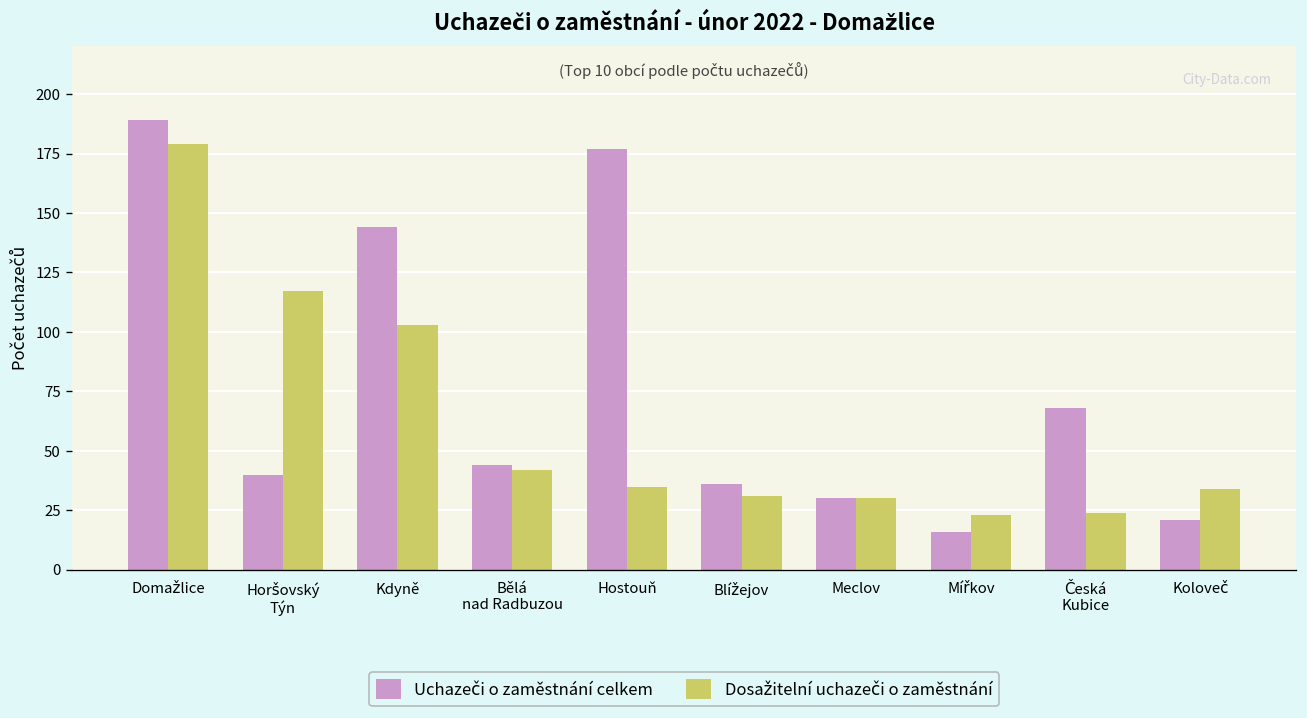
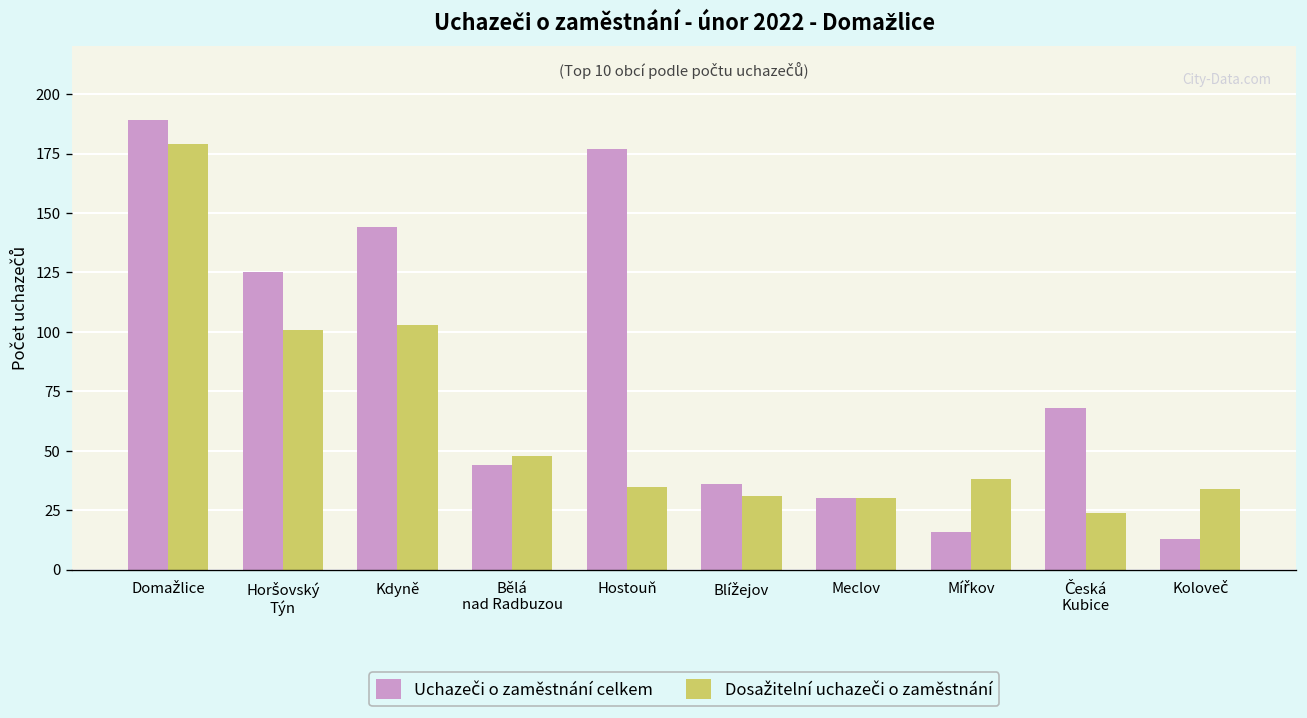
  {
    "Uchazeči o zaměstnání celkem": {
      "Domažlice": 189,
-     "Horšovský Týn": 40,
+     "Horšovský Týn": 125,
      "Kdyně": 144,
      "Bělá nad Radbuzou": 44,
      "Hostouň": 177,
      "Blížejov": 36,
      "Meclov": 30,
      "Mířkov": 16,
      "Česká Kubice": 68,
-     "Koloveč": 21
+     "Koloveč": 13
    },
    "Dosažitelní uchazeči o zaměstnání": {
      "Domažlice": 179,
-     "Horšovský Týn": 117,
+     "Horšovský Týn": 101,
      "Kdyně": 103,
-     "Bělá nad Radbuzou": 42,
+     "Bělá nad Radbuzou": 48,
      "Hostouň": 35,
      "Blížejov": 31,
      "Meclov": 30,
-     "Mířkov": 23,
+     "Mířkov": 38,
      "Česká Kubice": 24,
      "Koloveč": 34
    }
  }
